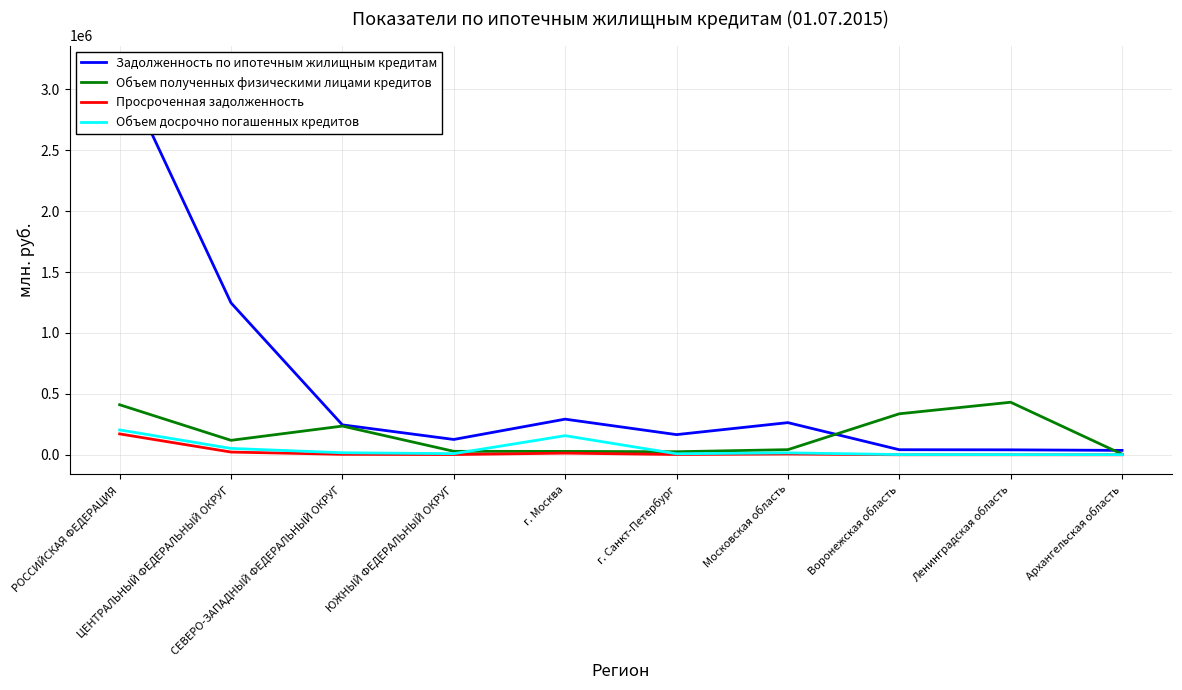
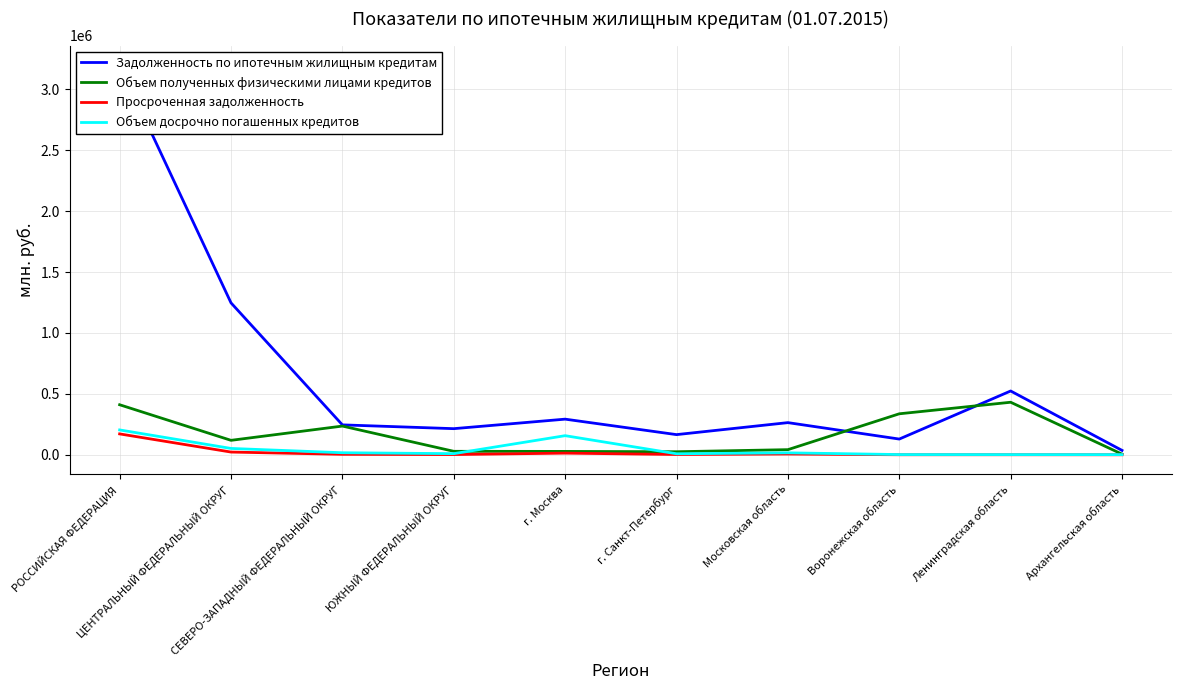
  {
    "Задолженность по ипотечным жилищным кредитам": {
      "ЦЕНТРАЛЬНЫЙ ФЕДЕРАЛЬНЫЙ ОКРУГ": 1250000,
-     "ЮЖНЫЙ ФЕДЕРАЛЬНЫЙ ОКРУГ": 130000,
+     "ЮЖНЫЙ ФЕДЕРАЛЬНЫЙ ОКРУГ": 210000,
      "г. Москва": 290000,
      "г. Санкт-Петербург": 170000,
      "Московская область": 260000,
-     "Воронежская область": 40000,
-     "Ленинградская область": 40000,
+     "Воронежская область": 130000,
+     "Ленинградская область": 520000,
      "Архангельская область": 40000
    },
    "Объем полученных физическими лицами кредитов": {
      "РОССИЙСКАЯ ФЕДЕРАЦИЯ": 410000,
      "ЦЕНТРАЛЬНЫЙ ФЕДЕРАЛЬНЫЙ ОКРУГ": 120000,
      "Московская область": 40000,
      "Воронежская область": 340000,
      "Ленинградская область": 430000
    },
    "Просроченная задолженность": {
      "РОССИЙСКАЯ ФЕДЕРАЦИЯ": 170000,
      "ЦЕНТРАЛЬНЫЙ ФЕДЕРАЛЬНЫЙ ОКРУГ": 20000
    },
    "Объем досрочно погашенных кредитов": {
      "РОССИЙСКАЯ ФЕДЕРАЦИЯ": 200000,
      "ЦЕНТРАЛЬНЫЙ ФЕДЕРАЛЬНЫЙ ОКРУГ": 50000,
      "г. Москва": 160000
    }
  }
